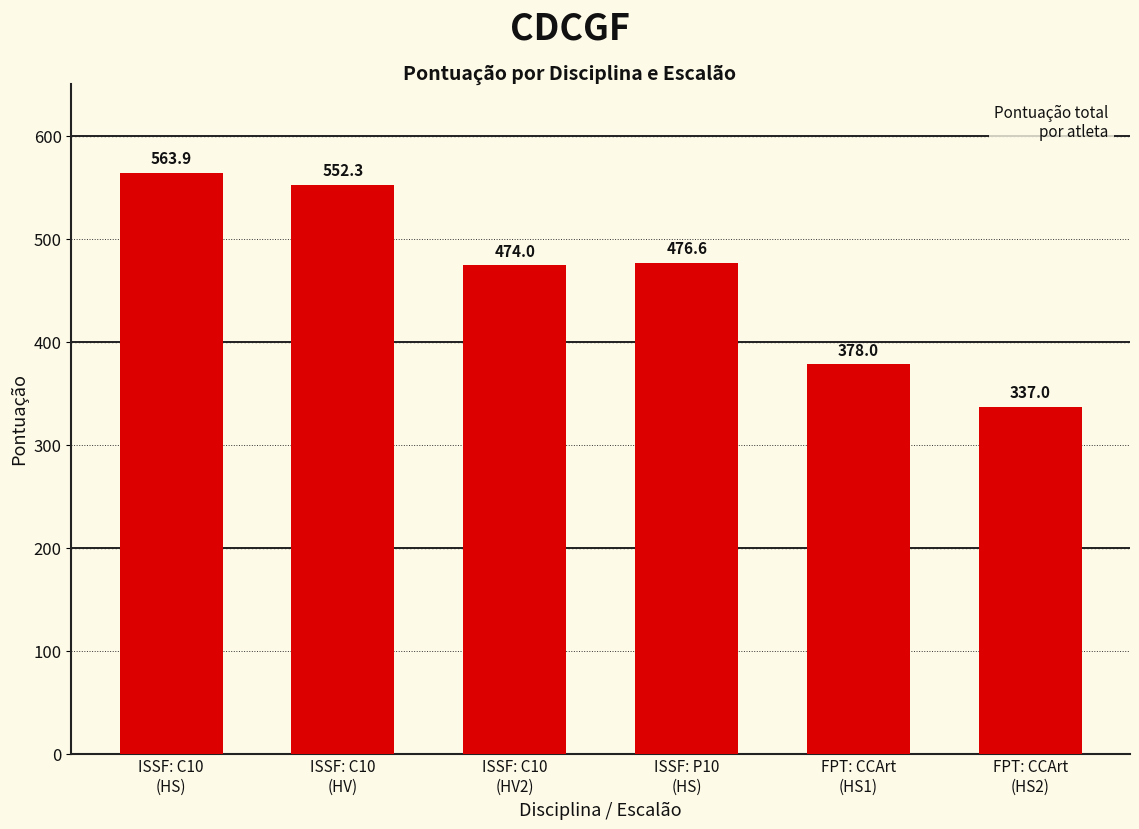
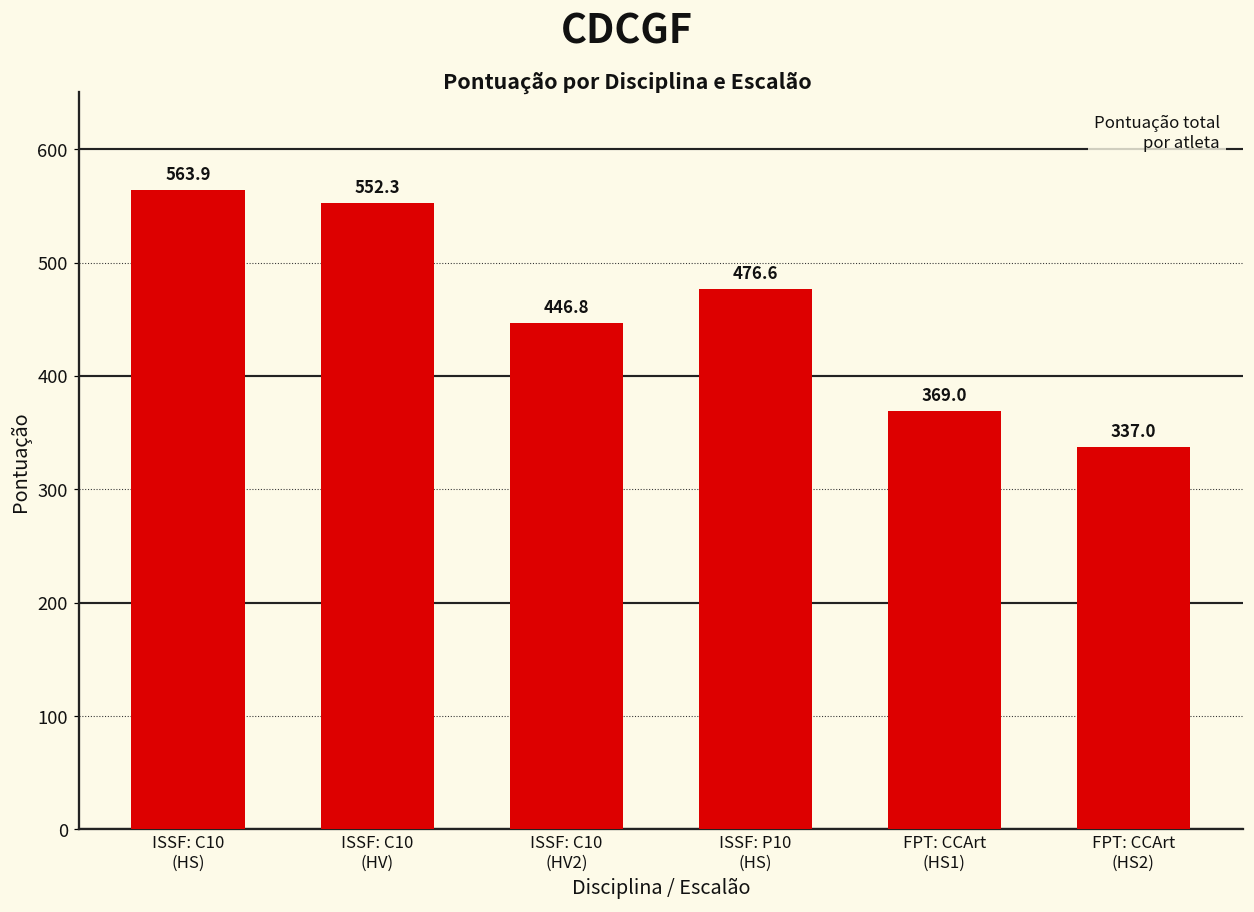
  {
    "ISSF: C10 (HS)": 563.9,
    "ISSF: C10 (HV)": 552.3,
-   "ISSF: C10 (HV2)": 474.0,
+   "ISSF: C10 (HV2)": 446.8,
    "ISSF: P10 (HS)": 476.6,
-   "FPT: CCArt (HS1)": 378.0,
+   "FPT: CCArt (HS1)": 369.0,
    "FPT: CCArt (HS2)": 337.0
  }
